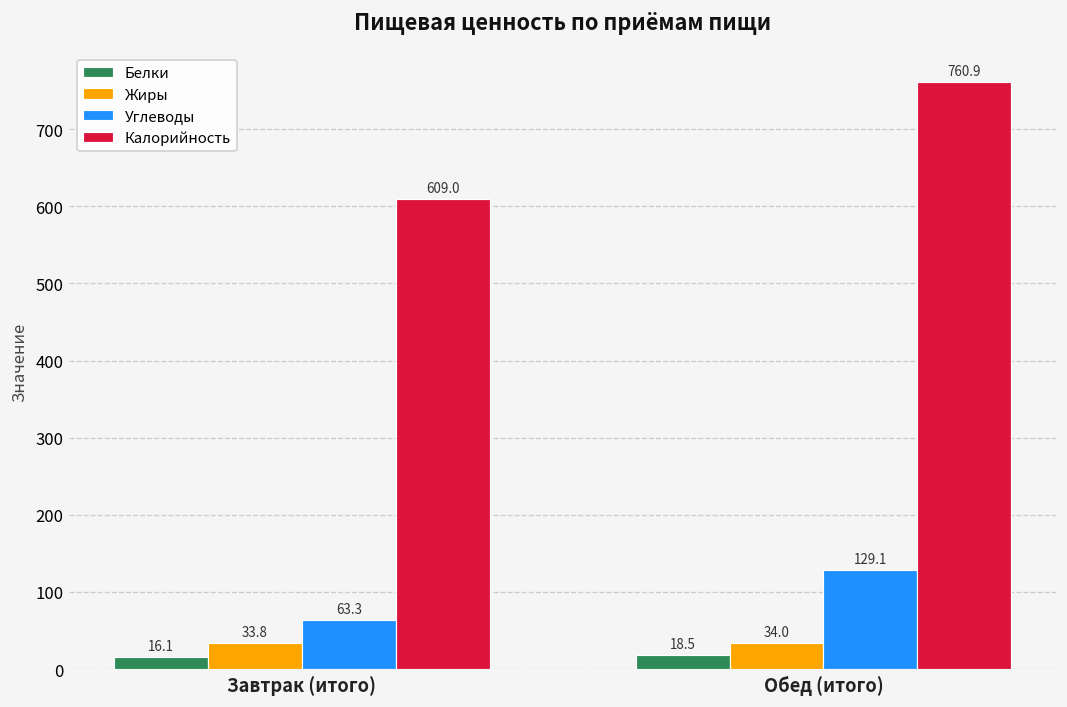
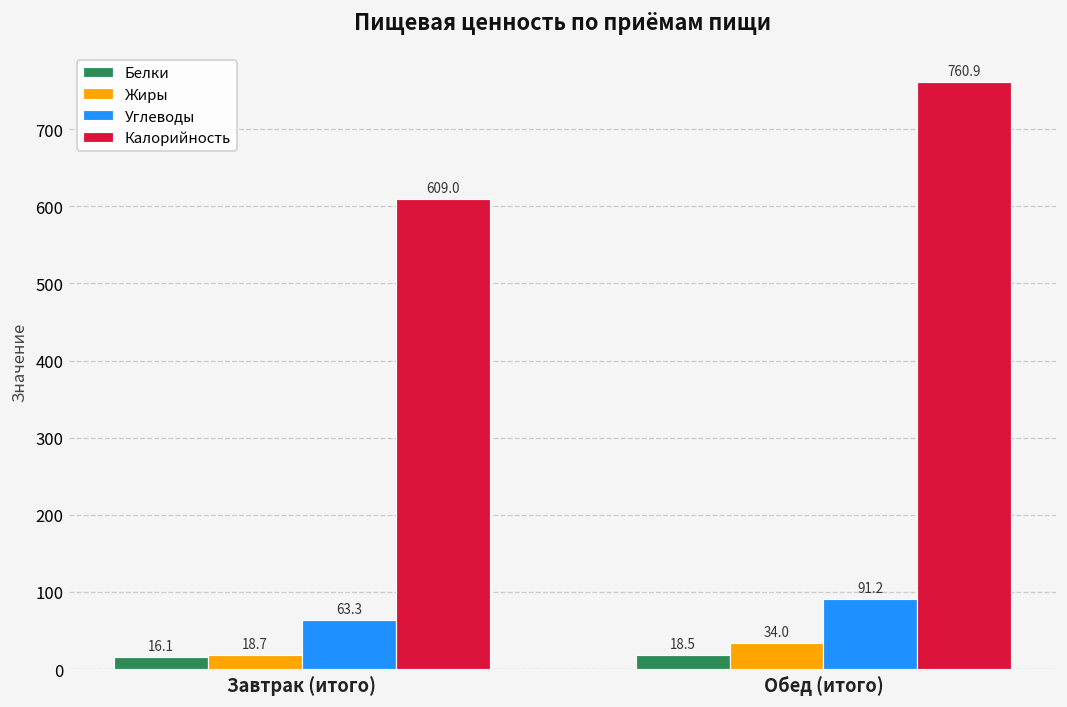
  {
    "Белки": {
      "Завтрак (итого)": 16.1,
      "Обед (итого)": 18.5
    },
    "Жиры": {
-     "Завтрак (итого)": 33.8,
+     "Завтрак (итого)": 18.7,
      "Обед (итого)": 34.0
    },
    "Углеводы": {
      "Завтрак (итого)": 63.3,
-     "Обед (итого)": 129.1
+     "Обед (итого)": 91.2
    },
    "Калорийность": {
      "Завтрак (итого)": 609.0,
      "Обед (итого)": 760.9
    }
  }
